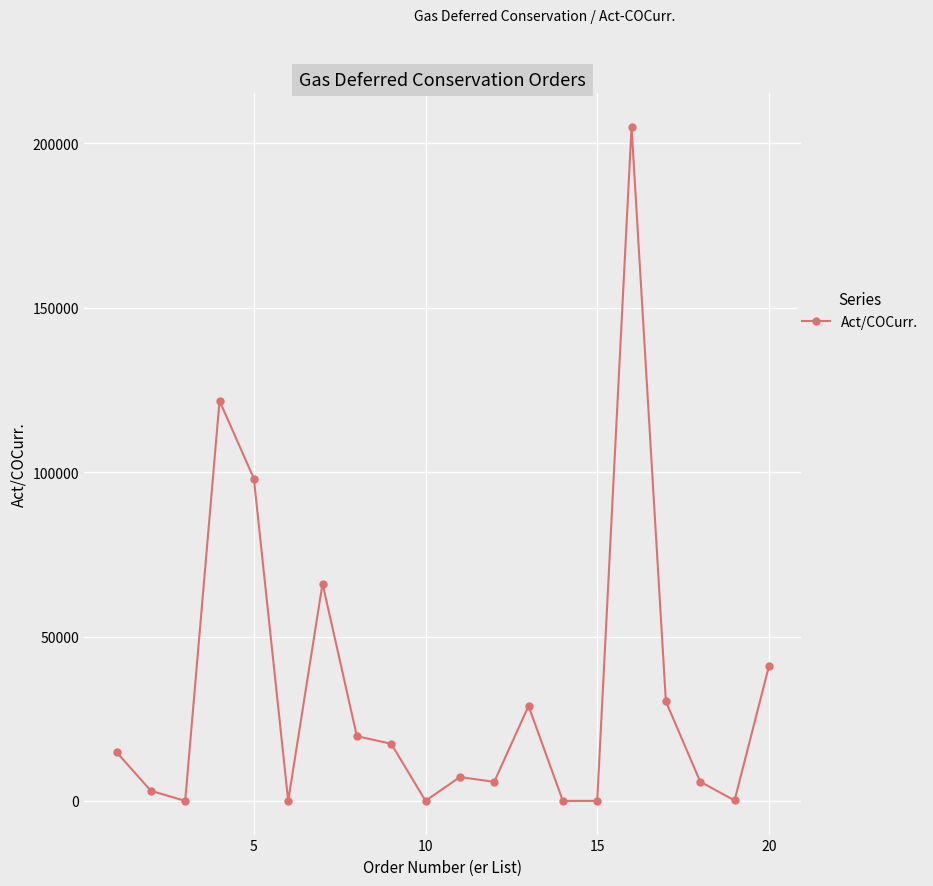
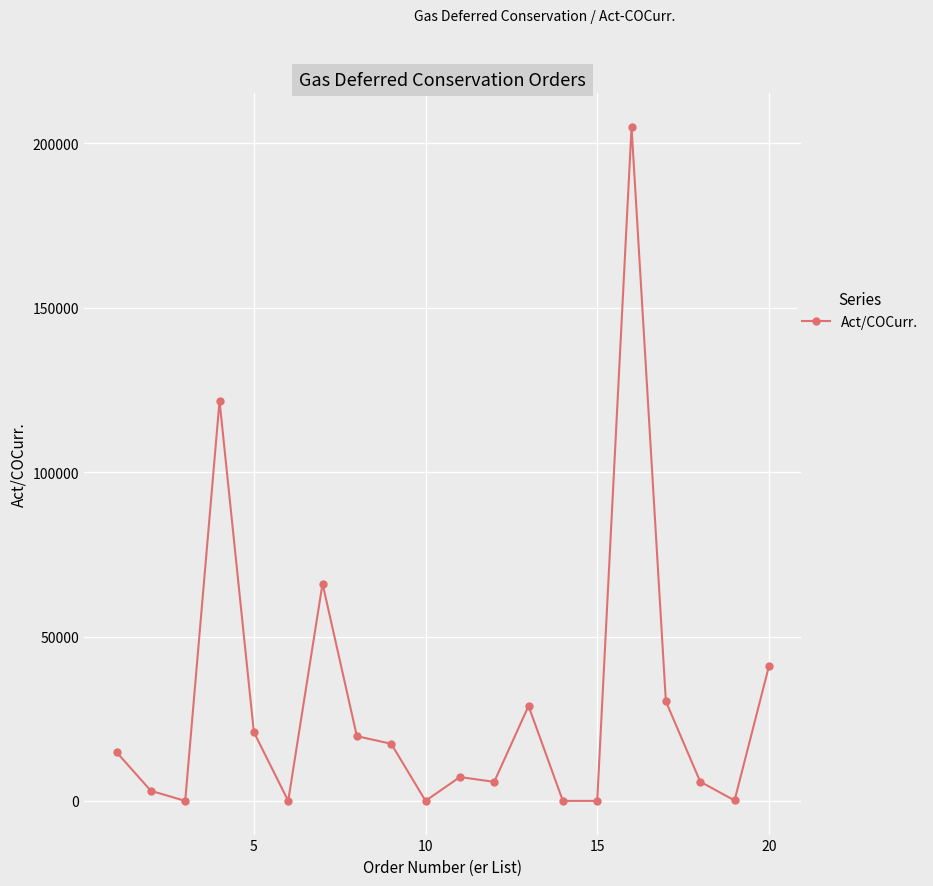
  {
-   "5": 98000,
+   "5": 21000,
    "10": 0,
    "15": 0,
    "20": 41000
  }
